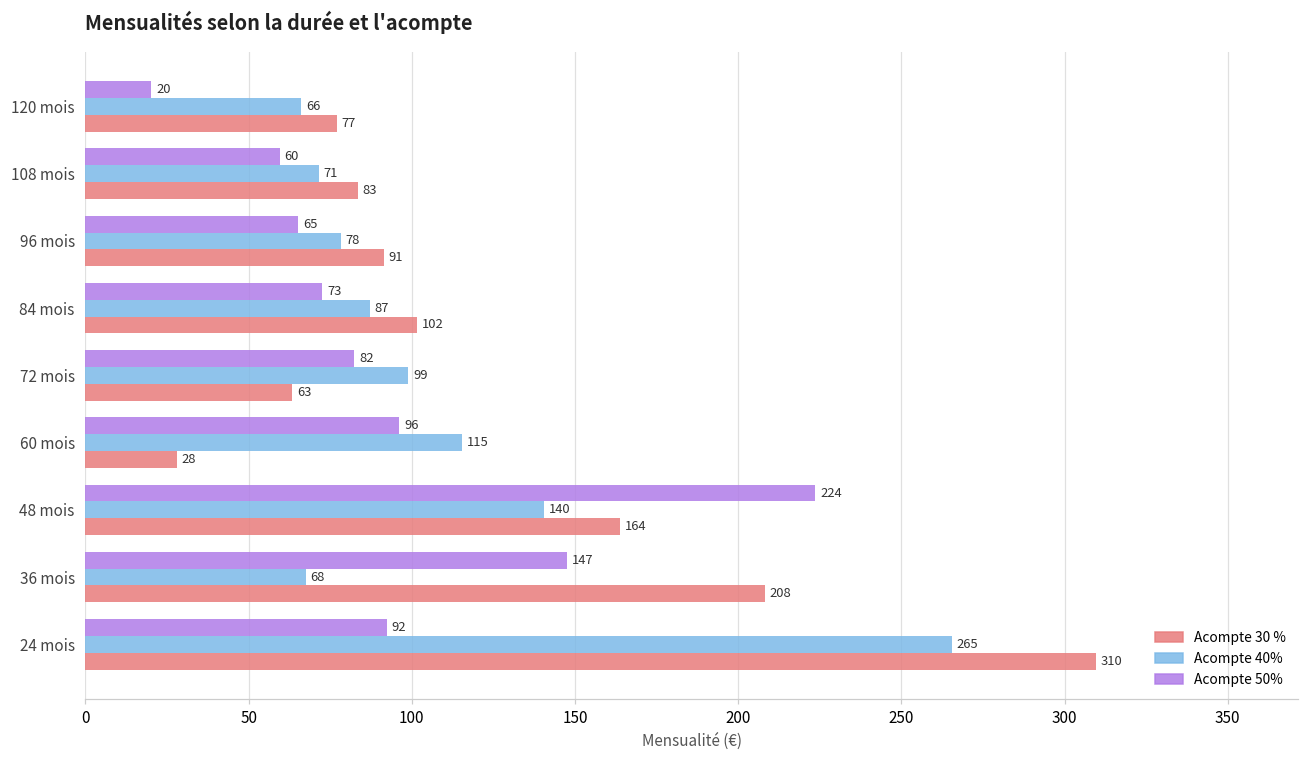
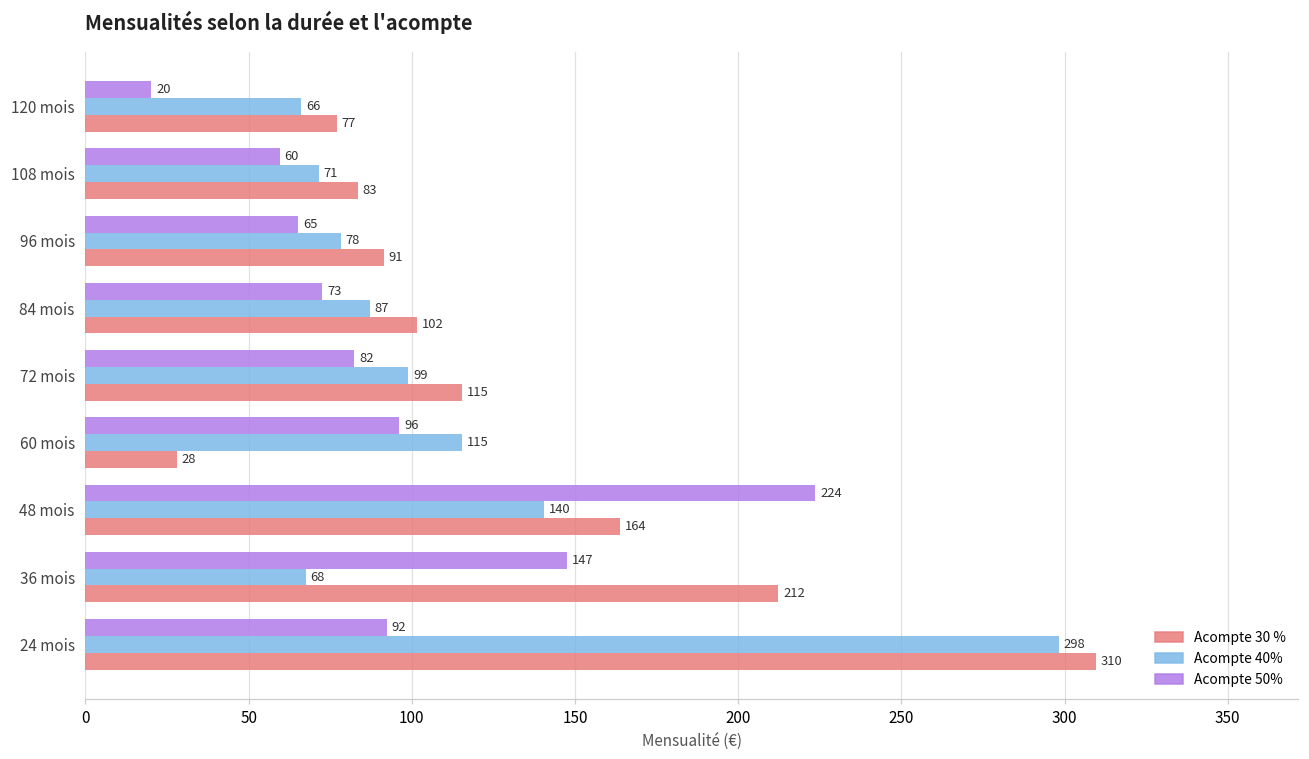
  {
    "Acompte 30 %": {
      "120 mois": 77,
      "108 mois": 83,
      "96 mois": 91,
      "84 mois": 102,
-     "72 mois": 63,
+     "72 mois": 115,
      "60 mois": 28,
      "48 mois": 164,
-     "36 mois": 208,
+     "36 mois": 212,
      "24 mois": 310
    },
    "Acompte 40%": {
      "120 mois": 66,
      "108 mois": 71,
      "96 mois": 78,
      "84 mois": 87,
      "72 mois": 99,
      "60 mois": 115,
      "48 mois": 140,
      "36 mois": 68,
-     "24 mois": 265
+     "24 mois": 298
    },
    "Acompte 50%": {
      "120 mois": 20,
      "108 mois": 60,
      "96 mois": 65,
      "84 mois": 73,
      "72 mois": 82,
      "60 mois": 96,
      "48 mois": 224,
      "36 mois": 147,
      "24 mois": 92
    }
  }
